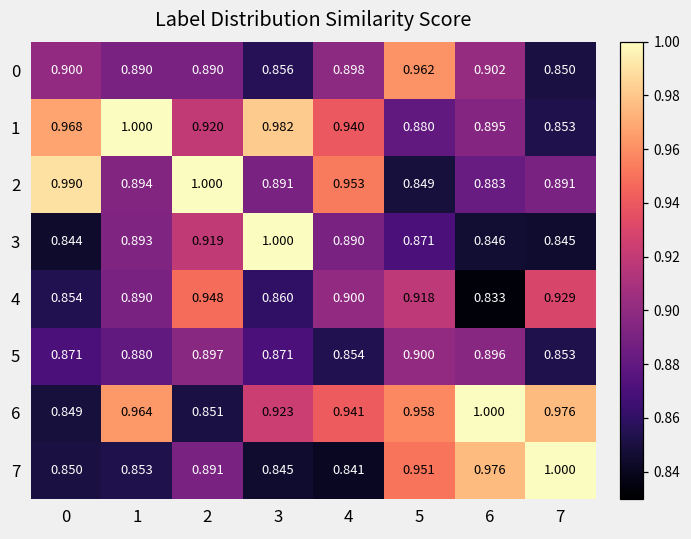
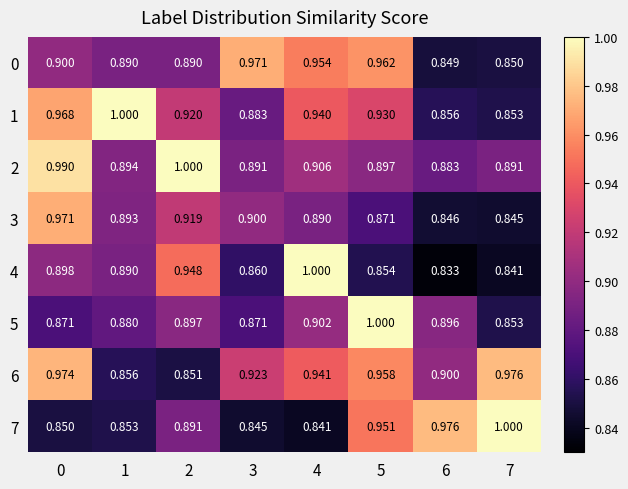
  {
    "0": {
      "0": 0.900,
      "1": 0.890,
      "2": 0.890,
-     "3": 0.856,
-     "4": 0.898,
+     "3": 0.971,
+     "4": 0.954,
      "5": 0.962,
-     "6": 0.902,
+     "6": 0.849,
      "7": 0.850
    },
    "1": {
      "0": 0.968,
      "1": 1.000,
      "2": 0.920,
-     "3": 0.982,
+     "3": 0.883,
      "4": 0.940,
-     "5": 0.880,
-     "6": 0.895,
+     "5": 0.930,
+     "6": 0.856,
      "7": 0.853
    },
    "2": {
      "0": 0.990,
      "1": 0.894,
      "2": 1.000,
      "3": 0.891,
-     "4": 0.953,
-     "5": 0.849,
+     "4": 0.906,
+     "5": 0.897,
      "6": 0.883,
      "7": 0.891
    },
    "3": {
-     "0": 0.844,
+     "0": 0.971,
      "1": 0.893,
      "2": 0.919,
-     "3": 1.000,
+     "3": 0.900,
      "4": 0.890,
      "5": 0.871,
      "6": 0.846,
      "7": 0.845
    },
    "4": {
-     "0": 0.854,
+     "0": 0.898,
      "1": 0.890,
      "2": 0.948,
      "3": 0.860,
-     "4": 0.900,
-     "5": 0.918,
+     "4": 1.000,
+     "5": 0.854,
      "6": 0.833,
-     "7": 0.929
+     "7": 0.841
    },
    "5": {
      "0": 0.871,
      "1": 0.880,
      "2": 0.897,
      "3": 0.871,
-     "4": 0.854,
-     "5": 0.900,
+     "4": 0.902,
+     "5": 1.000,
      "6": 0.896,
      "7": 0.853
    },
    "6": {
-     "0": 0.849,
-     "1": 0.964,
+     "0": 0.974,
+     "1": 0.856,
      "2": 0.851,
      "3": 0.923,
      "4": 0.941,
      "5": 0.958,
-     "6": 1.000,
+     "6": 0.900,
      "7": 0.976
    },
    "7": {
      "0": 0.850,
      "1": 0.853,
      "2": 0.891,
      "3": 0.845,
      "4": 0.841,
      "5": 0.951,
      "6": 0.976,
      "7": 1.000
    }
  }
